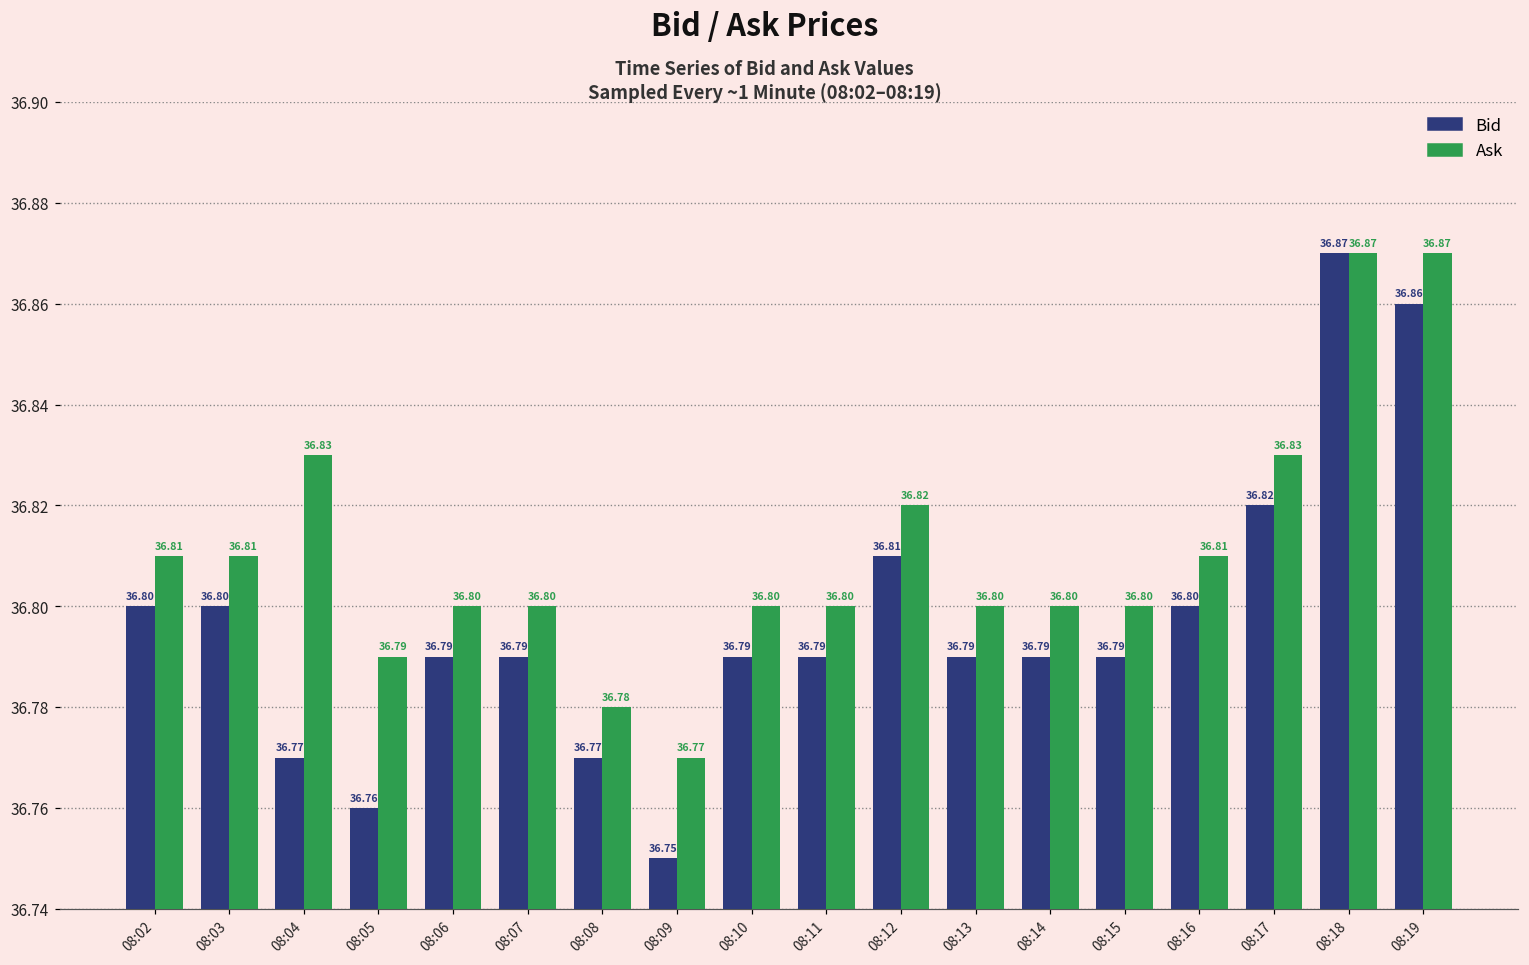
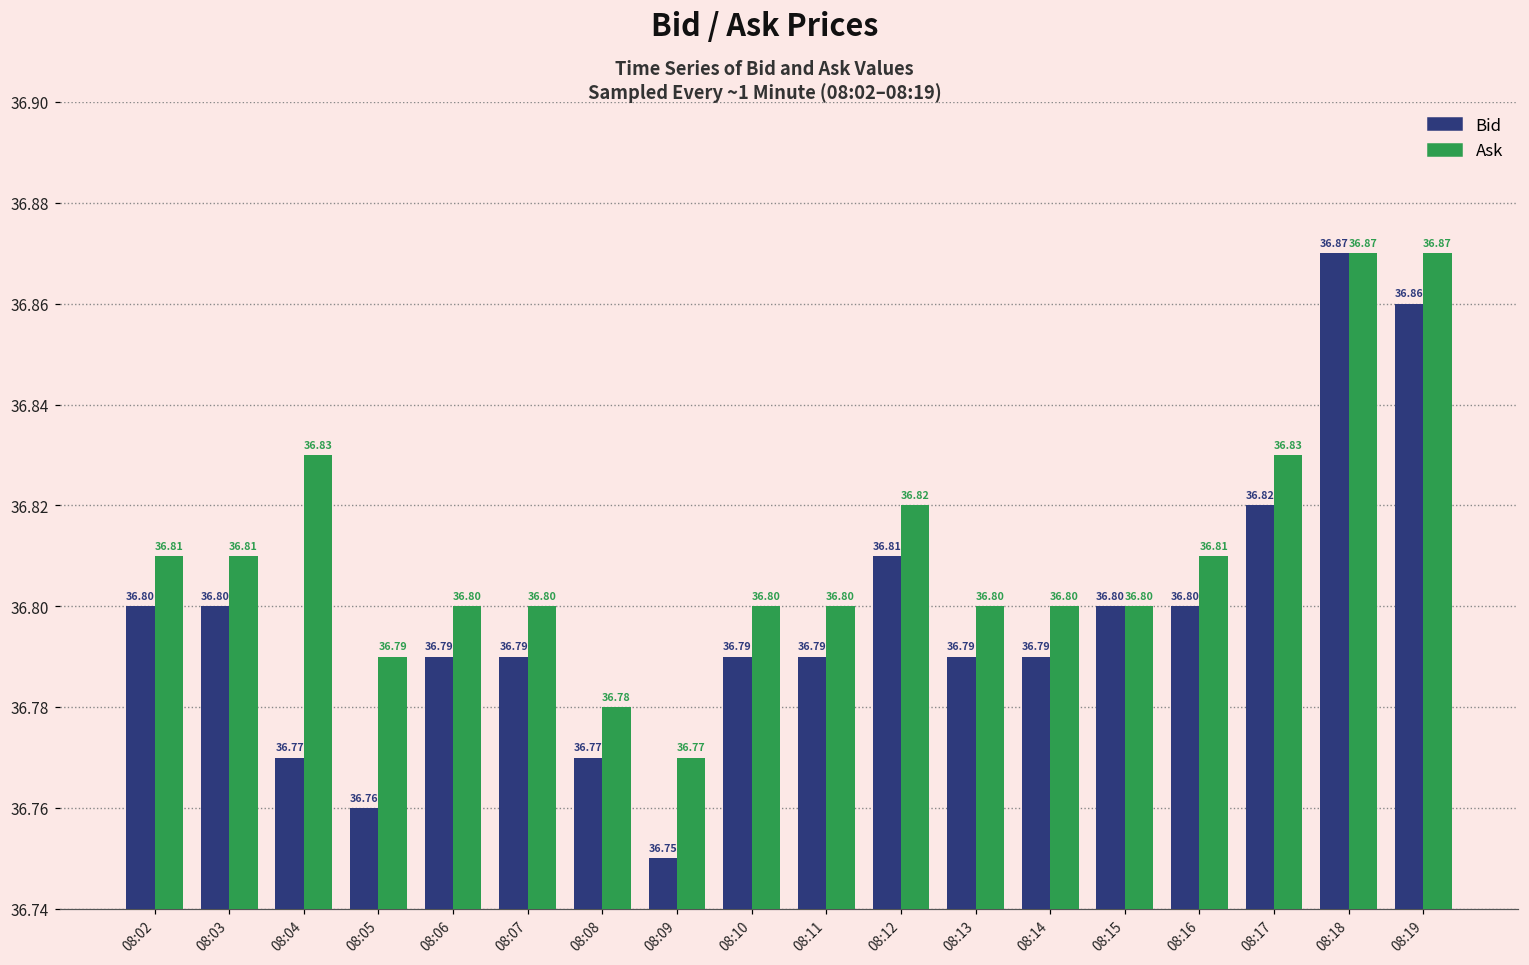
  {
    "Bid": {
      "08:02": 36.80,
      "08:03": 36.80,
      "08:04": 36.77,
      "08:05": 36.76,
      "08:06": 36.79,
      "08:07": 36.79,
      "08:08": 36.77,
      "08:09": 36.75,
      "08:10": 36.79,
      "08:11": 36.79,
      "08:12": 36.81,
      "08:13": 36.79,
      "08:14": 36.79,
-     "08:15": 36.79,
+     "08:15": 36.80,
      "08:16": 36.80,
      "08:17": 36.82,
      "08:18": 36.87,
      "08:19": 36.86
    },
    "Ask": {
      "08:02": 36.81,
      "08:03": 36.81,
      "08:04": 36.83,
      "08:05": 36.79,
      "08:06": 36.80,
      "08:07": 36.80,
      "08:08": 36.78,
      "08:09": 36.77,
      "08:10": 36.80,
      "08:11": 36.80,
      "08:12": 36.82,
      "08:13": 36.80,
      "08:14": 36.80,
      "08:15": 36.80,
      "08:16": 36.81,
      "08:17": 36.83,
      "08:18": 36.87,
      "08:19": 36.87
    }
  }
